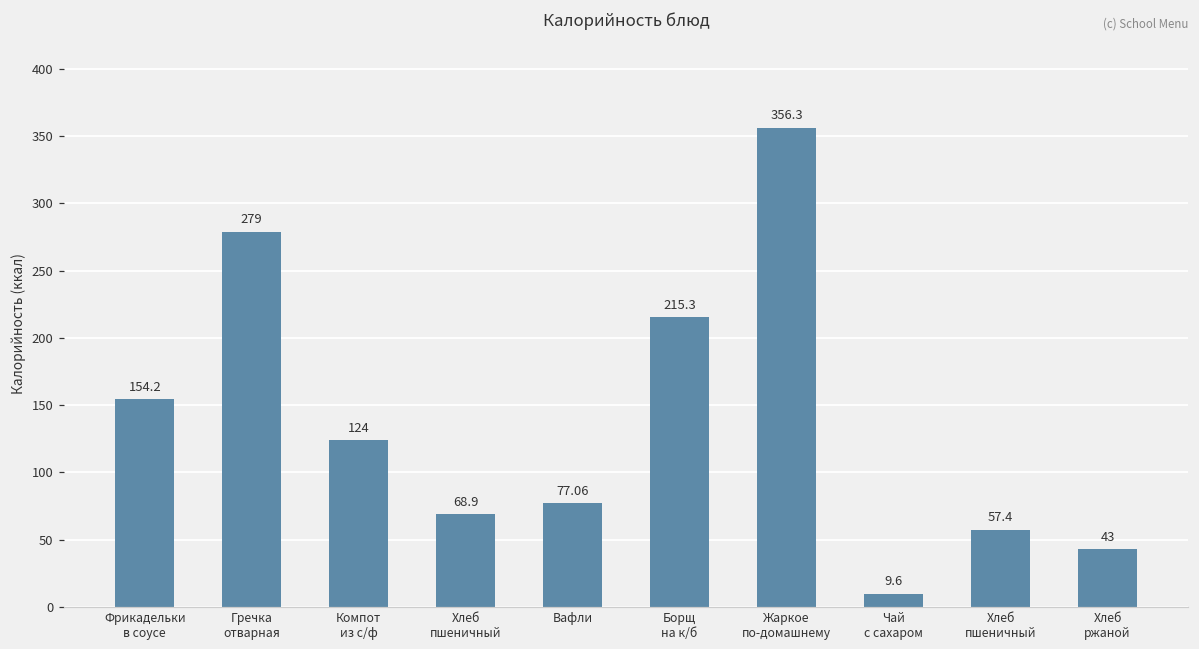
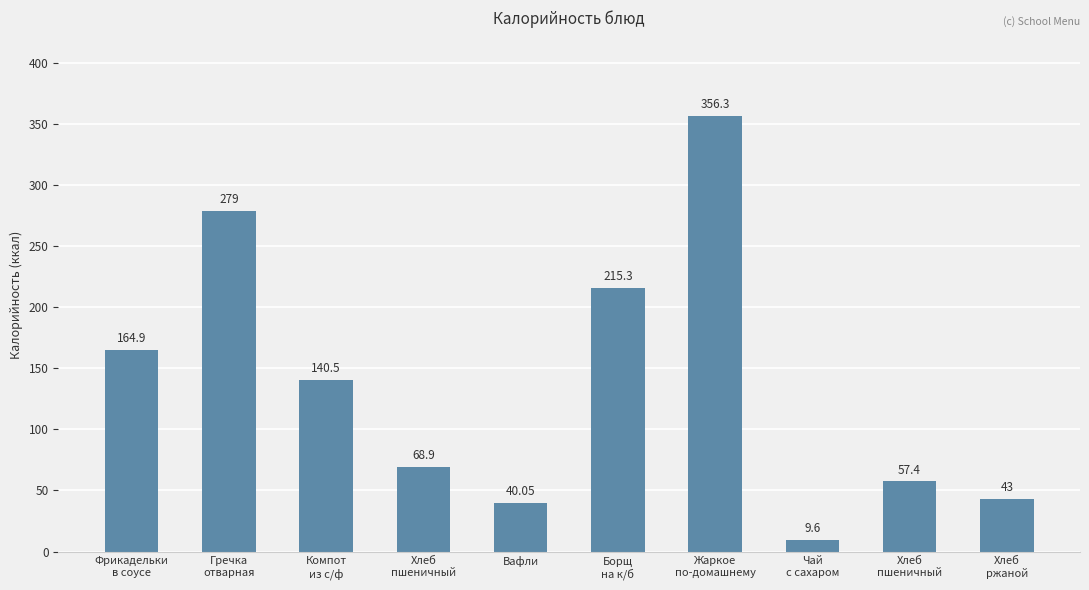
  {
-   "Фрикадельки в соусе": 154.2,
+   "Фрикадельки в соусе": 164.9,
    "Гречка отварная": 279,
-   "Компот из с/ф": 124,
-   "Вафли": 77.06,
+   "Компот из с/ф": 140.5,
+   "Вафли": 40.05,
    "Борщ на к/б": 215.3,
    "Жаркое по-домашнему": 356.3,
    "Чай с сахаром": 9.6,
    "Хлеб ржаной": 43
  }
